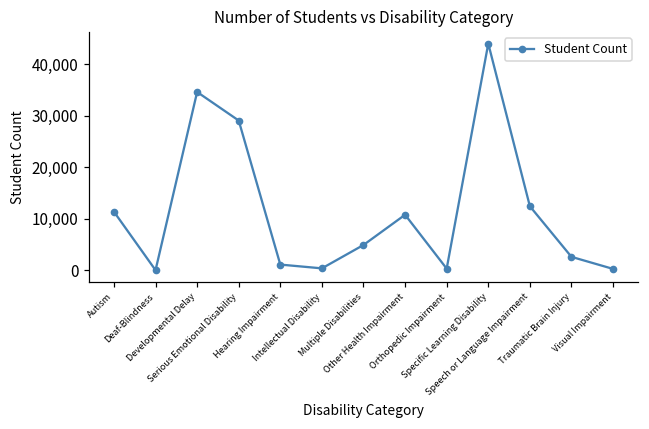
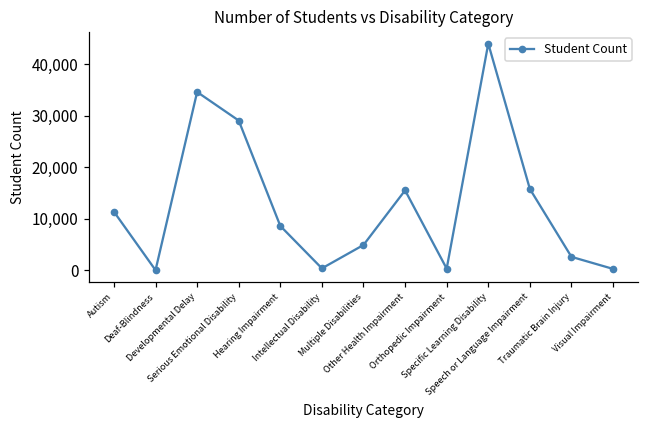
  {
    "Autism": "11,000",
    "Deaf-Blindness": "0",
    "Developmental Delay": "35,000",
    "Serious Emotional Disability": "29,000",
-   "Hearing Impairment": "1,000",
+   "Hearing Impairment": "9,000",
    "Intellectual Disability": "0",
    "Multiple Disabilities": "5,000",
-   "Other Health Impairment": "11,000",
+   "Other Health Impairment": "16,000",
    "Orthopedic Impairment": "0",
    "Specific Learning Disability": "44,000",
-   "Speech or Language Impairment": "12,000",
+   "Speech or Language Impairment": "16,000",
    "Traumatic Brain Injury": "3,000",
    "Visual Impairment": "0"
  }
